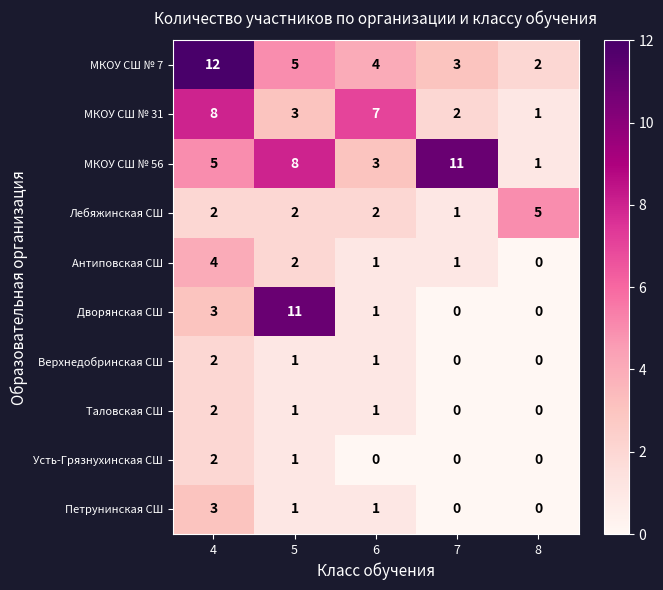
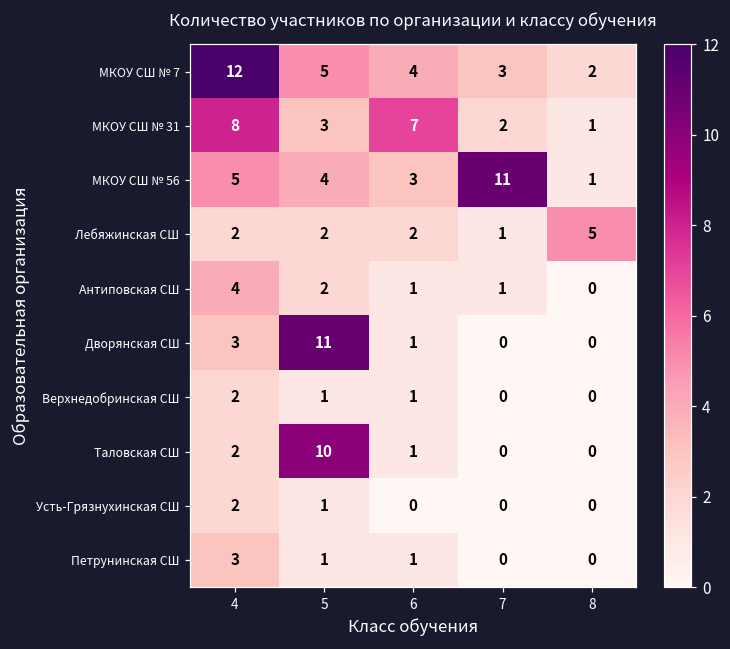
  {
    "МКОУ СШ № 7": {
      "4": 12,
      "5": 5,
      "6": 4,
      "7": 3,
      "8": 2
    },
    "МКОУ СШ № 31": {
      "4": 8,
      "5": 3,
      "6": 7,
      "7": 2,
      "8": 1
    },
    "МКОУ СШ № 56": {
      "4": 5,
-     "5": 8,
+     "5": 4,
      "6": 3,
      "7": 11,
      "8": 1
    },
    "Лебяжинская СШ": {
      "4": 2,
      "5": 2,
      "6": 2,
      "7": 1,
      "8": 5
    },
    "Антиповская СШ": {
      "4": 4,
      "5": 2,
      "6": 1,
      "7": 1,
      "8": 0
    },
    "Дворянская СШ": {
      "4": 3,
      "5": 11,
      "6": 1,
      "7": 0,
      "8": 0
    },
    "Верхнедобринская СШ": {
      "4": 2,
      "5": 1,
      "6": 1,
      "7": 0,
      "8": 0
    },
    "Таловская СШ": {
      "4": 2,
-     "5": 1,
+     "5": 10,
      "6": 1,
      "7": 0,
      "8": 0
    },
    "Усть-Грязнухинская СШ": {
      "4": 2,
      "5": 1,
      "6": 0,
      "7": 0,
      "8": 0
    },
    "Петрунинская СШ": {
      "4": 3,
      "5": 1,
      "6": 1,
      "7": 0,
      "8": 0
    }
  }
